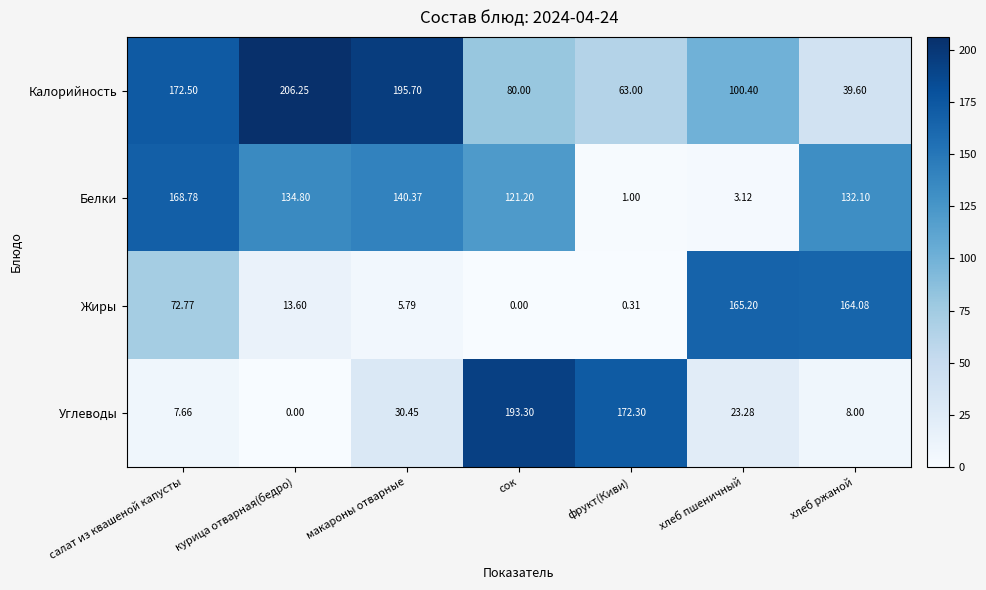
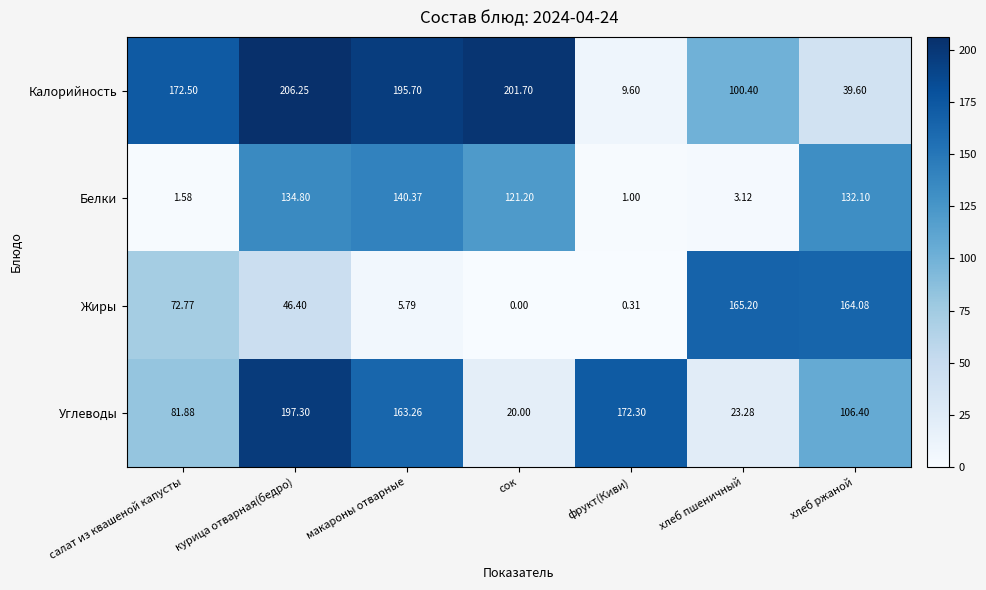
  {
    "Калорийность": {
      "салат из квашеной капусты": 172.50,
      "курица отварная(бедро)": 206.25,
      "макароны отварные": 195.70,
-     "сок": 80.00,
-     "фрукт(Киви)": 63.00,
+     "сок": 201.70,
+     "фрукт(Киви)": 9.60,
      "хлеб пшеничный": 100.40,
      "хлеб ржаной": 39.60
    },
    "Белки": {
-     "салат из квашеной капусты": 168.78,
+     "салат из квашеной капусты": 1.58,
      "курица отварная(бедро)": 134.80,
      "макароны отварные": 140.37,
      "сок": 121.20,
      "фрукт(Киви)": 1.00,
      "хлеб пшеничный": 3.12,
      "хлеб ржаной": 132.10
    },
    "Жиры": {
      "салат из квашеной капусты": 72.77,
-     "курица отварная(бедро)": 13.60,
+     "курица отварная(бедро)": 46.40,
      "макароны отварные": 5.79,
      "сок": 0.00,
      "фрукт(Киви)": 0.31,
      "хлеб пшеничный": 165.20,
      "хлеб ржаной": 164.08
    },
    "Углеводы": {
-     "салат из квашеной капусты": 7.66,
-     "курица отварная(бедро)": 0.00,
-     "макароны отварные": 30.45,
-     "сок": 193.30,
+     "салат из квашеной капусты": 81.88,
+     "курица отварная(бедро)": 197.30,
+     "макароны отварные": 163.26,
+     "сок": 20.00,
      "фрукт(Киви)": 172.30,
      "хлеб пшеничный": 23.28,
-     "хлеб ржаной": 8.00
+     "хлеб ржаной": 106.40
    }
  }
